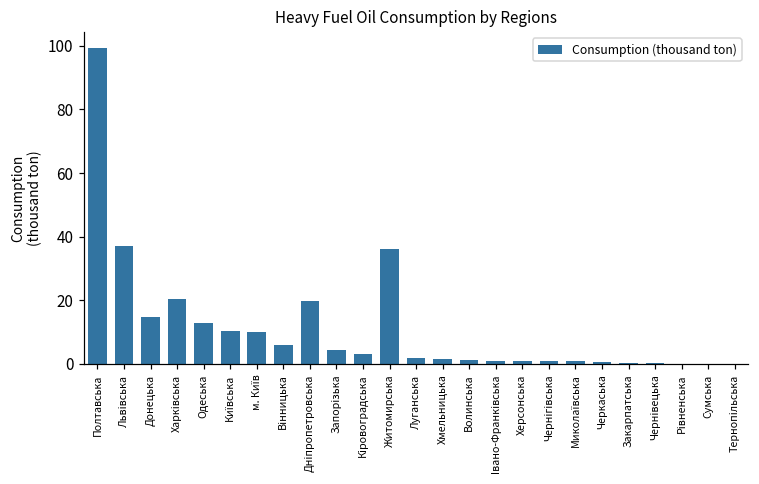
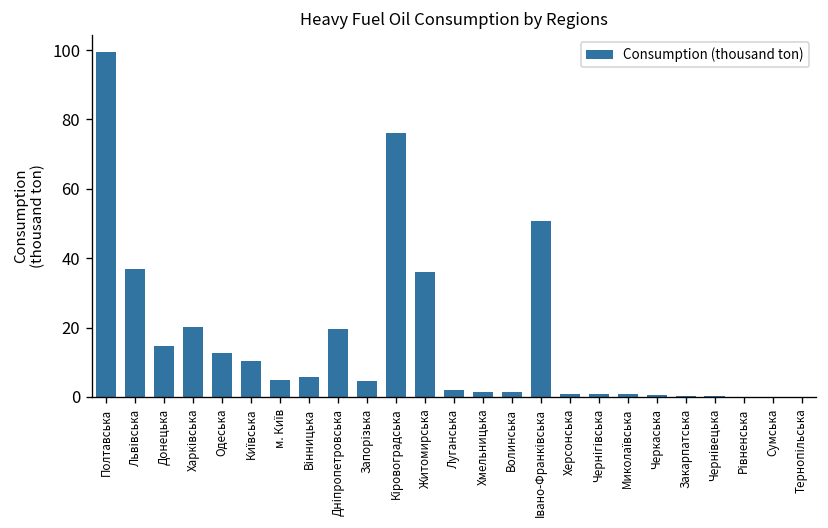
  {
    "Полтавська": 99,
    "Львівська": 37,
    "Донецька": 15,
    "Харківська": 20,
    "Одеська": 13,
    "Київська": 10,
-   "м. Київ": 10,
+   "м. Київ": 5,
    "Вінницька": 6,
    "Дніпропетровська": 20,
    "Запорізька": 4,
-   "Кіровоградська": 3,
+   "Кіровоградська": 76,
    "Житомирська": 36,
    "Луганська": 2,
    "Хмельницька": 1,
    "Волинська": 1,
-   "Івано-Франківська": 1,
+   "Івано-Франківська": 51,
    "Херсонська": 1,
    "Тернопільська": 0
  }
